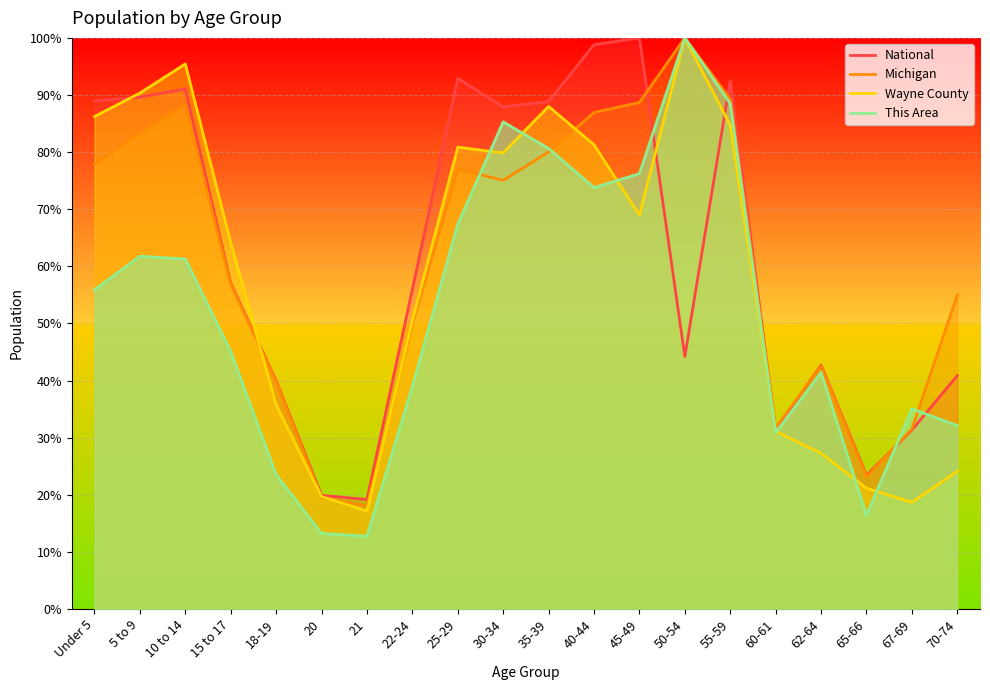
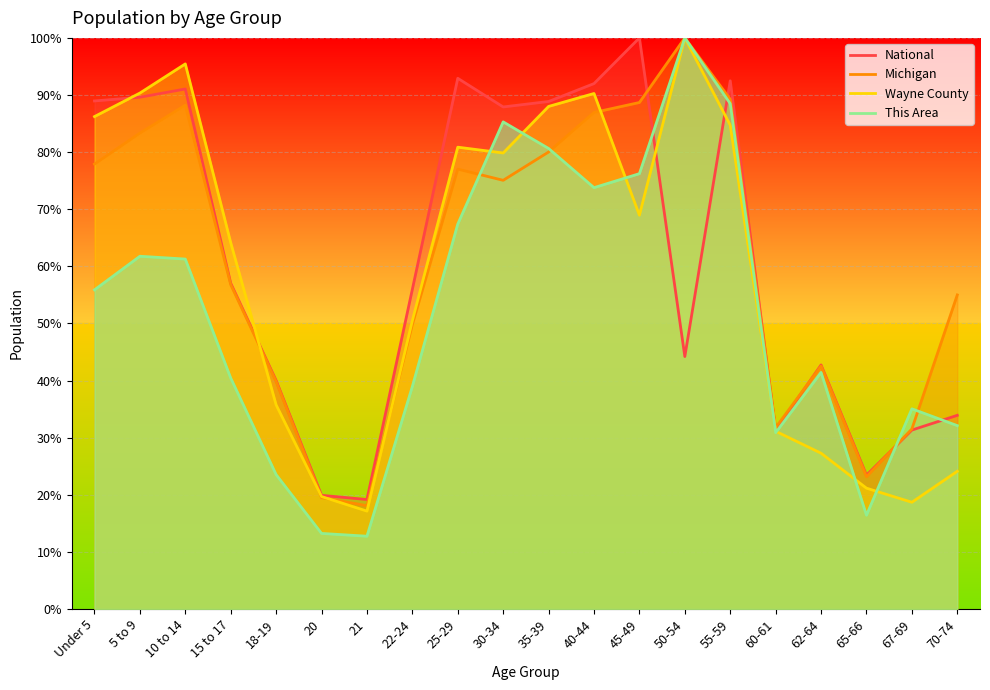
  {
    "National": {
      "Under 5": "89%",
      "5 to 9": "90%",
      "10 to 14": "91%",
      "21": "19%",
      "22-24": "56%",
      "25-29": "93%",
      "30-34": "88%",
      "35-39": "89%",
-     "40-44": "99%",
+     "40-44": "92%",
      "45-49": "100%",
      "50-54": "44%",
      "55-59": "92%",
-     "70-74": "41%"
+     "70-74": "34%"
    },
    "Michigan": {
      "Under 5": "78%",
      "5 to 9": "83%",
      "10 to 14": "88%",
      "21": "18%",
      "22-24": "50%",
      "25-29": "77%",
      "30-34": "75%",
      "35-39": "80%",
      "40-44": "87%",
      "45-49": "89%",
      "55-59": "89%",
      "70-74": "55%"
    },
    "Wayne County": {
      "Under 5": "86%",
      "5 to 9": "90%",
      "10 to 14": "95%",
      "15 to 17": "64%",
      "18-19": "36%",
      "21": "17%",
      "22-24": "51%",
      "25-29": "81%",
      "30-34": "80%",
      "35-39": "88%",
-     "40-44": "81%",
+     "40-44": "90%",
      "45-49": "69%",
      "55-59": "85%",
      "62-64": "27%",
      "65-66": "21%",
      "67-69": "19%",
      "70-74": "24%"
    },
    "This Area": {
      "Under 5": "56%",
      "5 to 9": "62%",
      "10 to 14": "61%",
-     "15 to 17": "45%",
+     "15 to 17": "40%",
      "18-19": "24%",
      "20": "13%",
      "21": "13%",
      "22-24": "39%",
      "25-29": "67%",
      "30-34": "85%",
      "35-39": "81%",
      "40-44": "74%",
      "45-49": "76%",
      "55-59": "88%",
      "62-64": "41%",
      "65-66": "16%",
      "67-69": "35%",
      "70-74": "32%"
    }
  }
